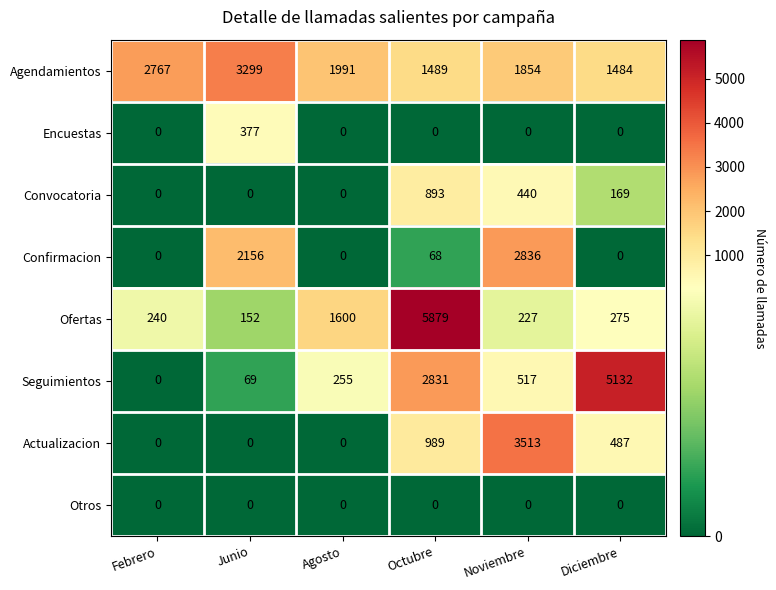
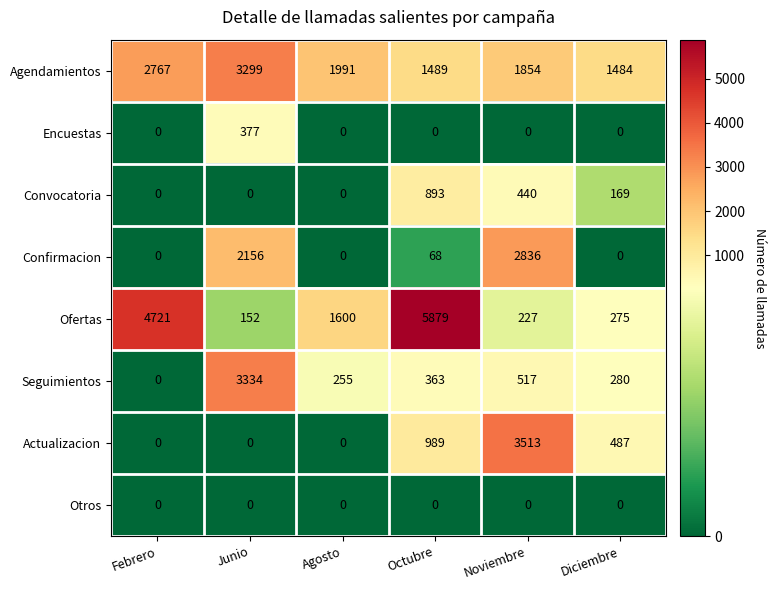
  {
    "Agendamientos": {
      "Febrero": 2767,
      "Junio": 3299,
      "Agosto": 1991,
      "Octubre": 1489,
      "Noviembre": 1854,
      "Diciembre": 1484
    },
    "Encuestas": {
      "Febrero": 0,
      "Junio": 377,
      "Agosto": 0,
      "Octubre": 0,
      "Noviembre": 0,
      "Diciembre": 0
    },
    "Convocatoria": {
      "Febrero": 0,
      "Junio": 0,
      "Agosto": 0,
      "Octubre": 893,
      "Noviembre": 440,
      "Diciembre": 169
    },
    "Confirmacion": {
      "Febrero": 0,
      "Junio": 2156,
      "Agosto": 0,
      "Octubre": 68,
      "Noviembre": 2836,
      "Diciembre": 0
    },
    "Ofertas": {
-     "Febrero": 240,
+     "Febrero": 4721,
      "Junio": 152,
      "Agosto": 1600,
      "Octubre": 5879,
      "Noviembre": 227,
      "Diciembre": 275
    },
    "Seguimientos": {
      "Febrero": 0,
-     "Junio": 69,
+     "Junio": 3334,
      "Agosto": 255,
-     "Octubre": 2831,
+     "Octubre": 363,
      "Noviembre": 517,
-     "Diciembre": 5132
+     "Diciembre": 280
    },
    "Actualizacion": {
      "Febrero": 0,
      "Junio": 0,
      "Agosto": 0,
      "Octubre": 989,
      "Noviembre": 3513,
      "Diciembre": 487
    },
    "Otros": {
      "Febrero": 0,
      "Junio": 0,
      "Agosto": 0,
      "Octubre": 0,
      "Noviembre": 0,
      "Diciembre": 0
    }
  }
